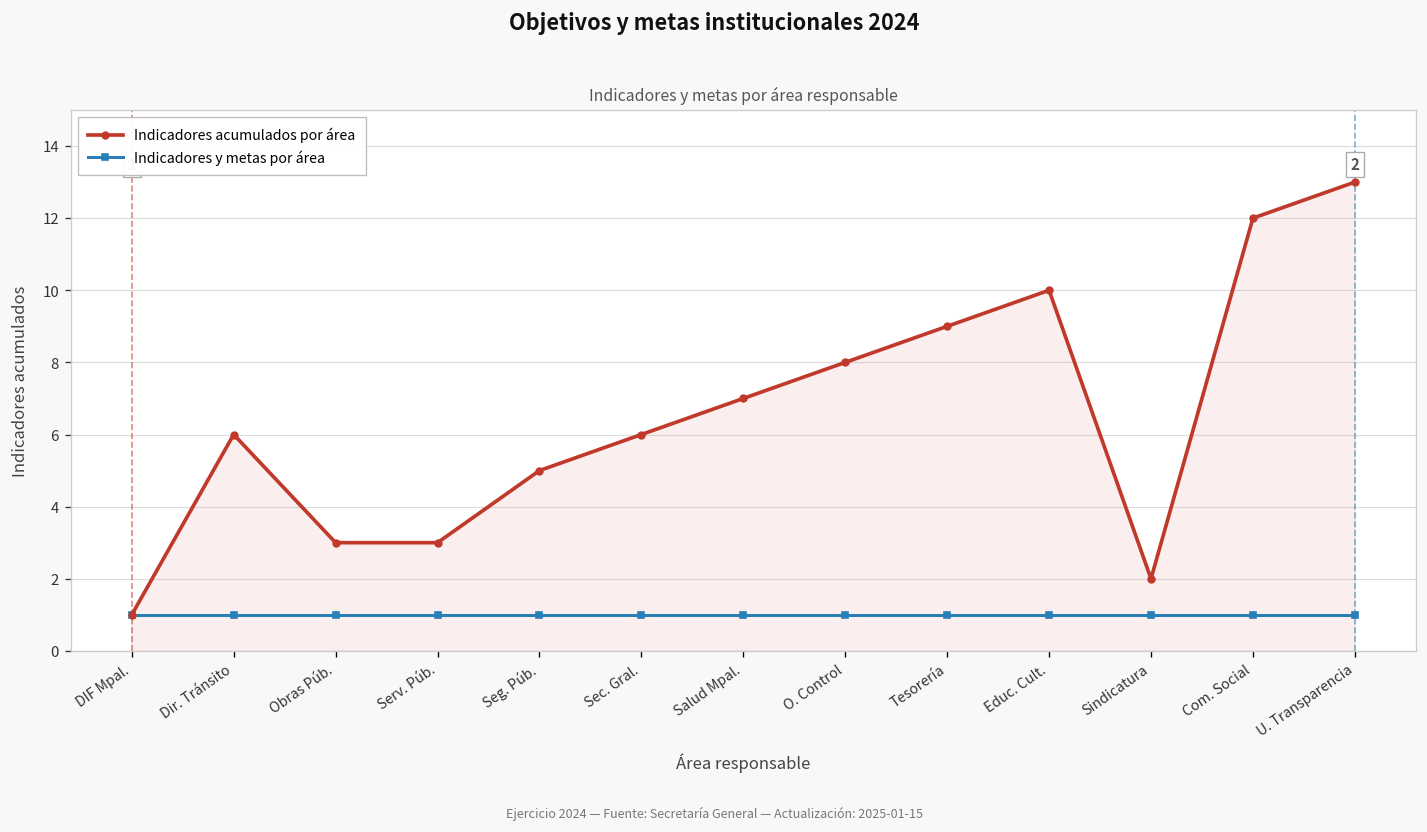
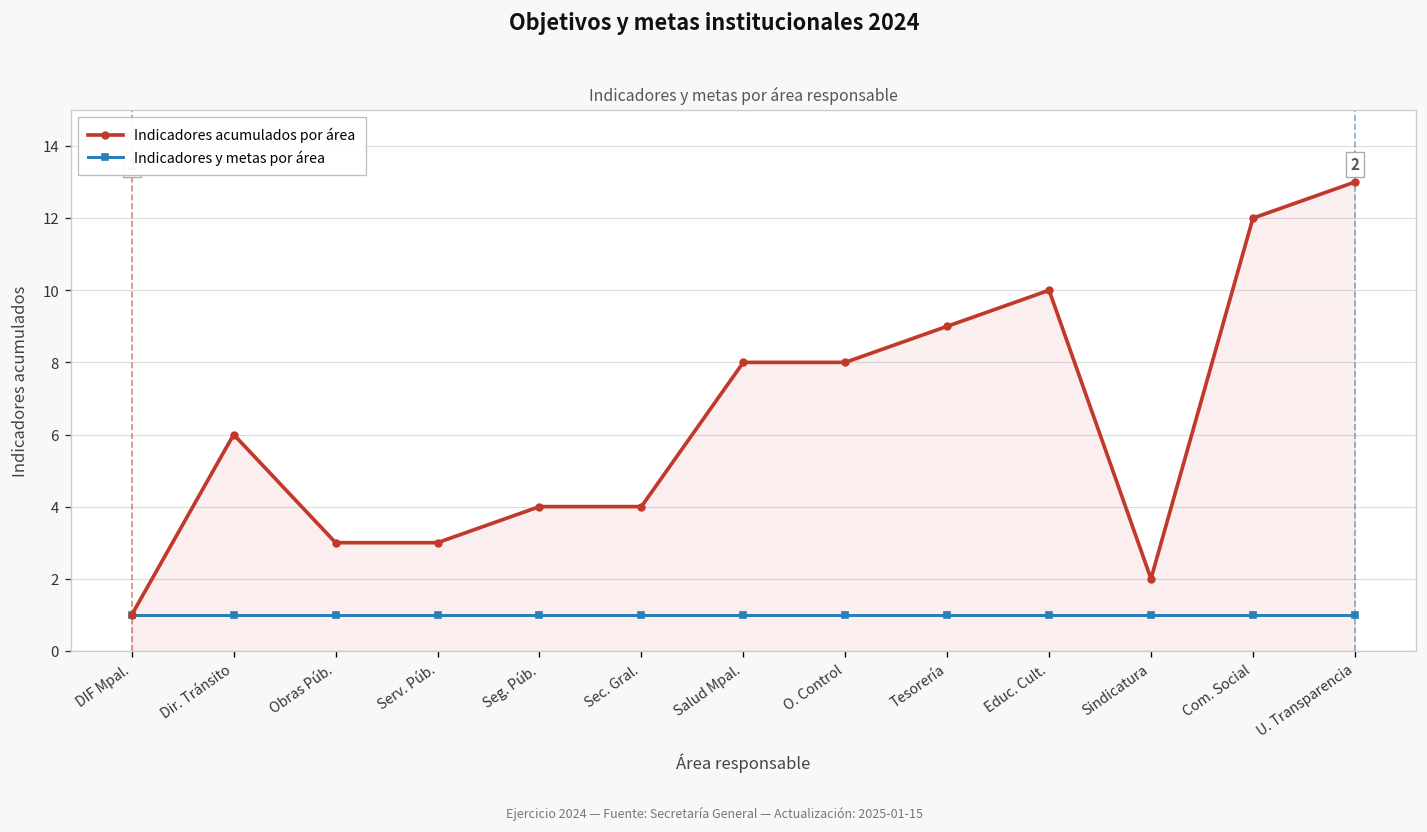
  {
    "Indicadores acumulados por área": {
      "Dir. Tránsito": 6,
      "Obras Púb.": 3,
      "Serv. Púb.": 3,
-     "Seg. Púb.": 5,
-     "Sec. Gral.": 6,
-     "Salud Mpal.": 7,
+     "Seg. Púb.": 4,
+     "Sec. Gral.": 4,
+     "Salud Mpal.": 8,
      "O. Control": 8,
      "Tesorería": 9,
      "Educ. Cult.": 10,
      "Sindicatura": 2,
      "Com. Social": 12
    },
    "Indicadores y metas por área": {
      "Dir. Tránsito": 1,
      "Obras Púb.": 1,
      "Serv. Púb.": 1,
      "Seg. Púb.": 1,
      "Sec. Gral.": 1,
      "Salud Mpal.": 1,
      "O. Control": 1,
      "Tesorería": 1,
      "Educ. Cult.": 1,
      "Sindicatura": 1,
      "Com. Social": 1,
      "U. Transparencia": 1
    }
  }
